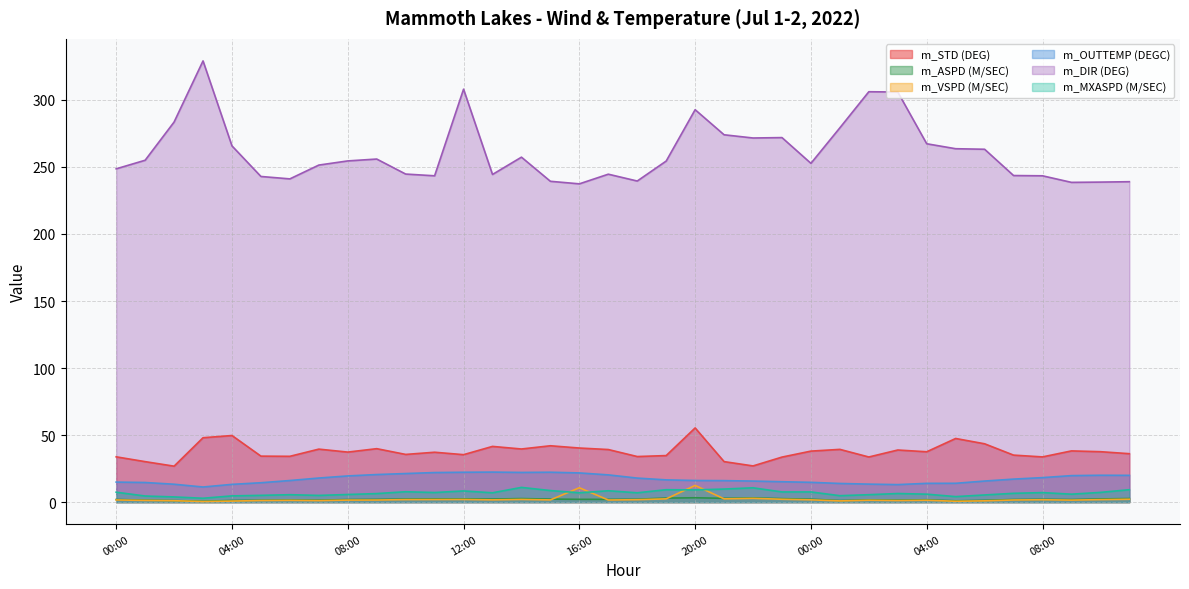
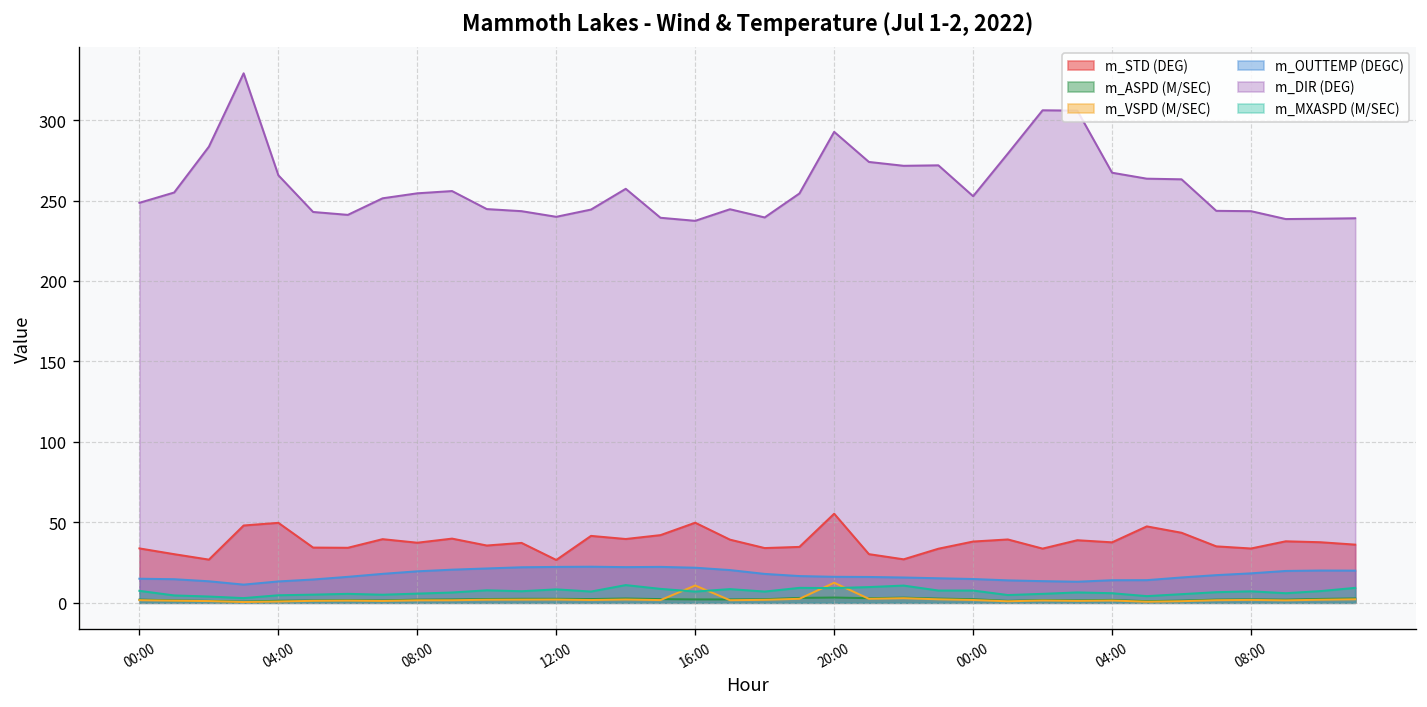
  {
    "m_STD (DEG)": {
-     "12:00": 35,
-     "16:00": 40,
+     "12:00": 27,
+     "16:00": 50,
      "20:00": 55
    },
    "m_ASPD (M/SEC)": {
      "16:00": 2,
      "20:00": 3
    },
    "m_VSPD (M/SEC)": {
      "16:00": 11,
      "20:00": 12
    },
    "m_DIR (DEG)": {
-     "12:00": 308,
+     "12:00": 240,
      "16:00": 237,
      "20:00": 293
    }
  }
